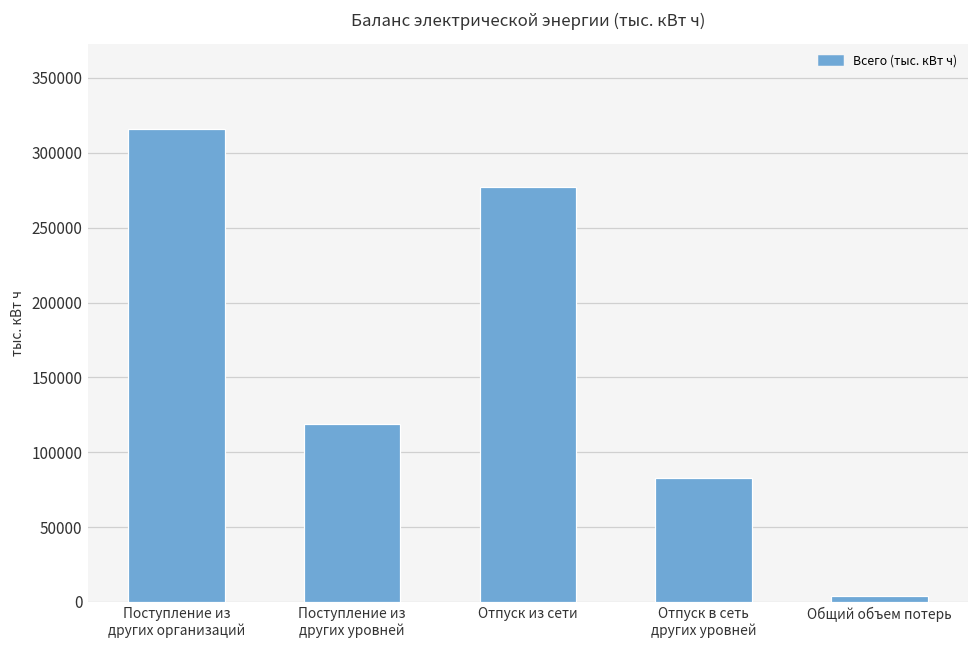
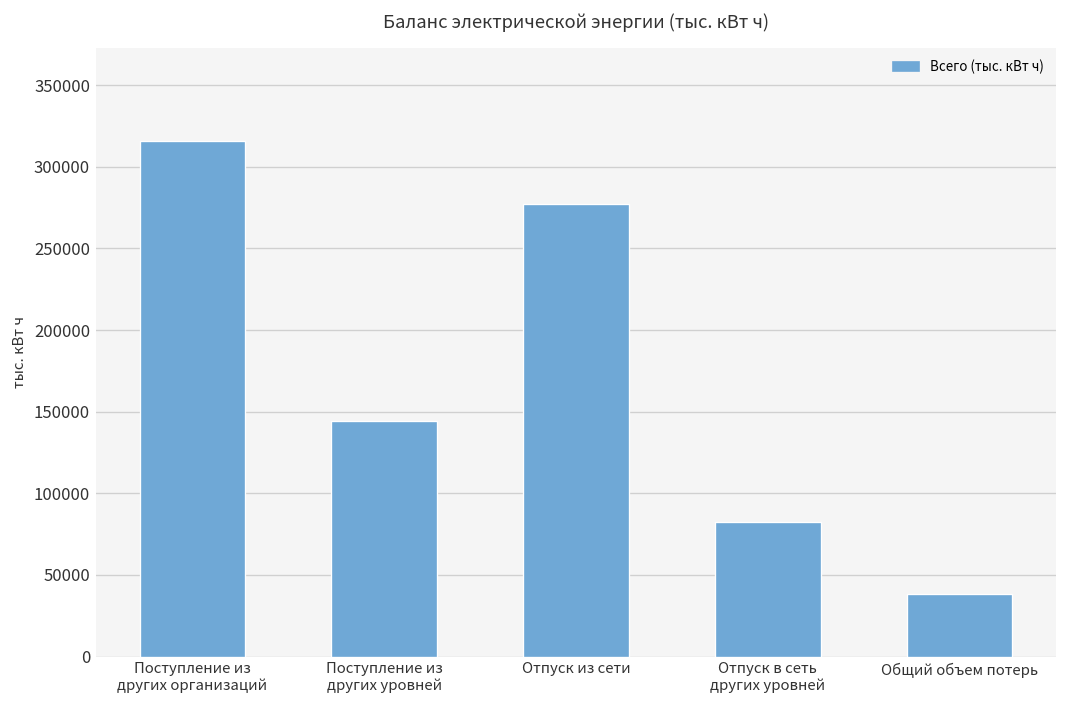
  {
    "Поступление из других организаций": 316000,
-   "Поступление из других уровней": 119000,
+   "Поступление из других уровней": 144000,
    "Отпуск из сети": 277000,
    "Отпуск в сеть других уровней": 83000,
-   "Общий объем потерь": 4000
+   "Общий объем потерь": 39000
  }
